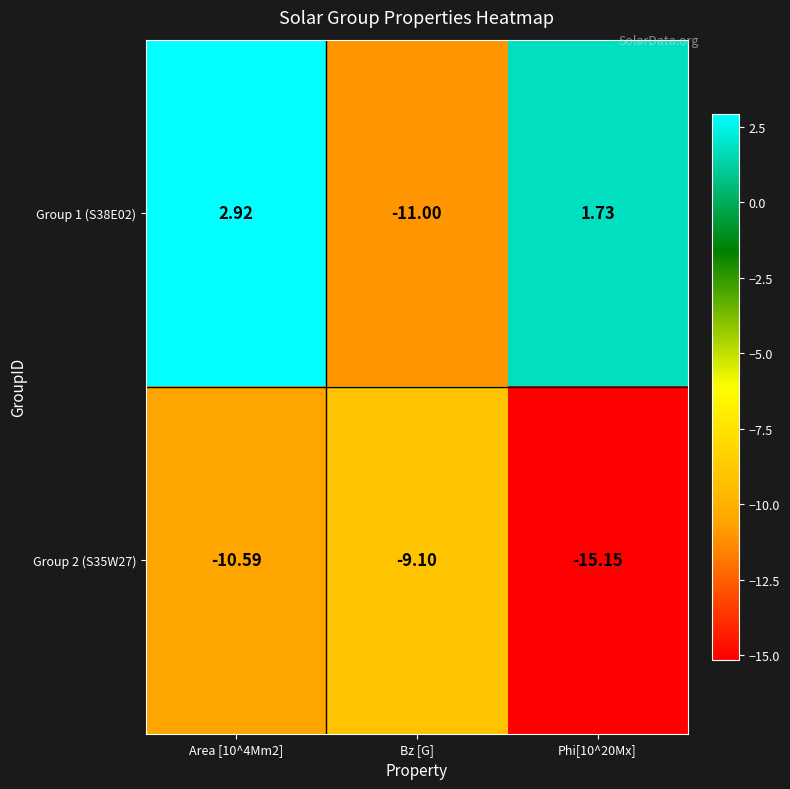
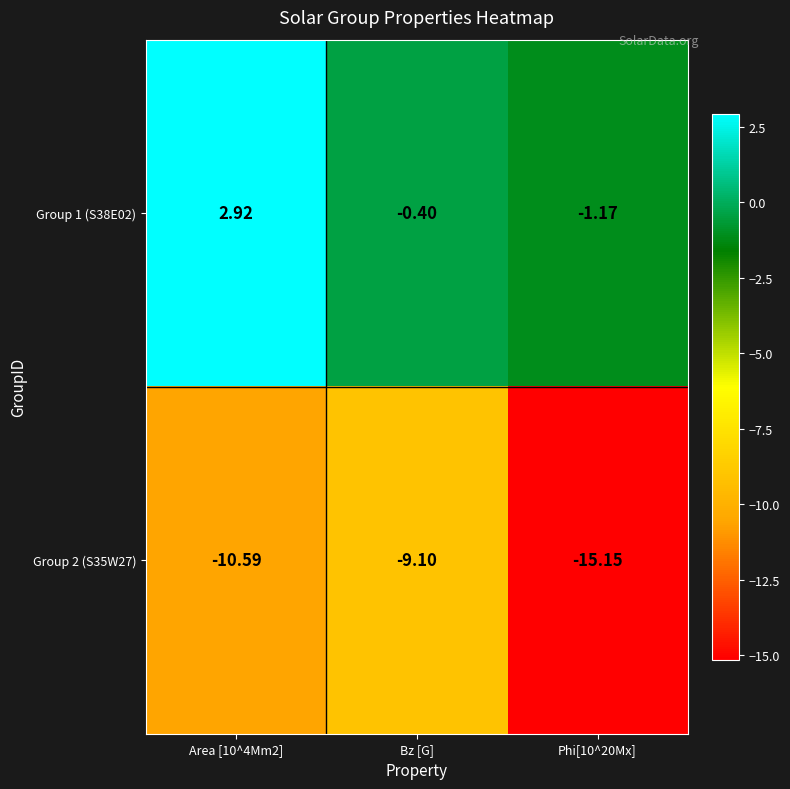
  {
    "Group 1 (S38E02)": {
      "Area [10^4Mm2]": 2.92,
-     "Bz [G]": -11.00,
-     "Phi[10^20Mx]": 1.73
+     "Bz [G]": -0.40,
+     "Phi[10^20Mx]": -1.17
    },
    "Group 2 (S35W27)": {
      "Area [10^4Mm2]": -10.59,
      "Bz [G]": -9.10,
      "Phi[10^20Mx]": -15.15
    }
  }
